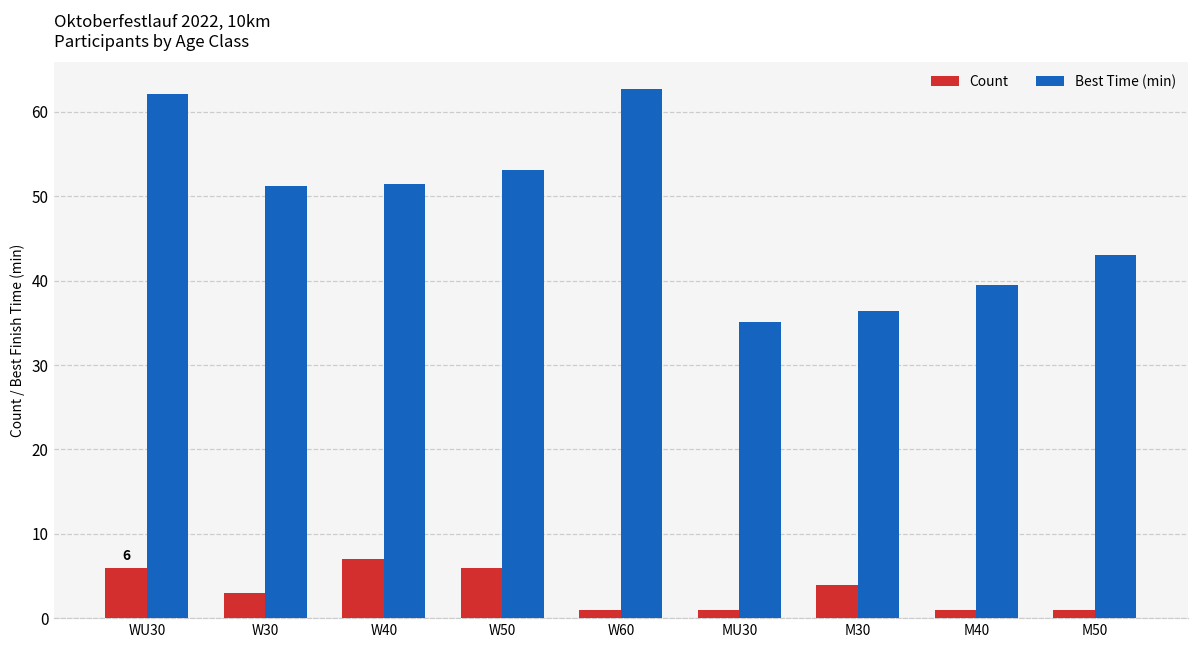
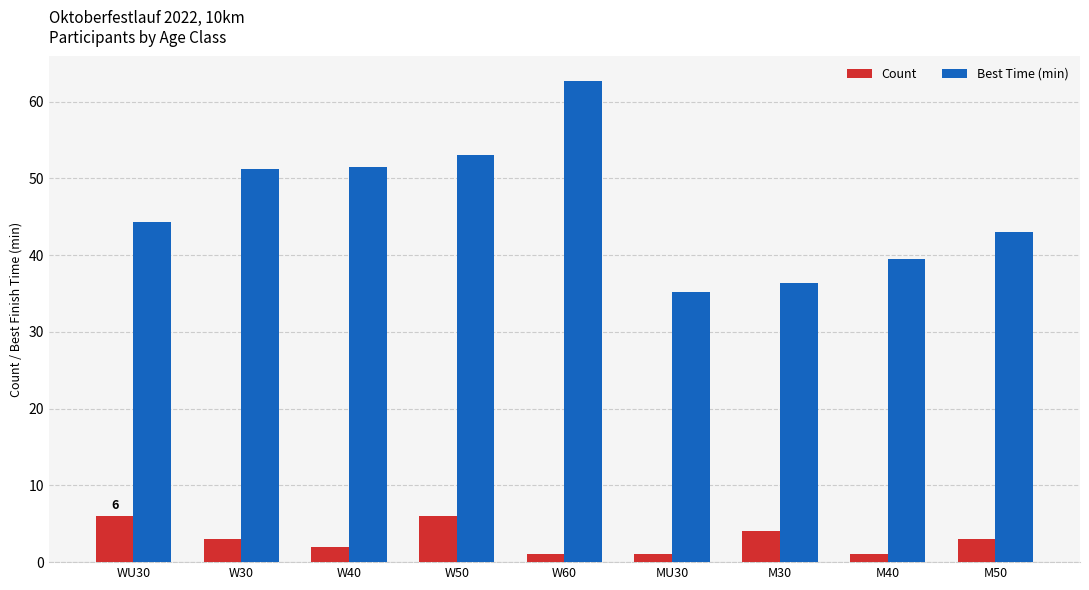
  {
    "Count": {
      "W30": 3,
-     "W40": 7,
+     "W40": 2,
      "W50": 6,
      "W60": 1,
      "MU30": 1,
      "M30": 4,
      "M40": 1,
-     "M50": 1
+     "M50": 3
    },
    "Best Time (min)": {
-     "WU30": 62,
+     "WU30": 44,
      "W30": 51,
      "W40": 51,
      "W50": 53,
      "W60": 63,
      "MU30": 35,
      "M30": 36,
      "M40": 39,
      "M50": 43
    }
  }
